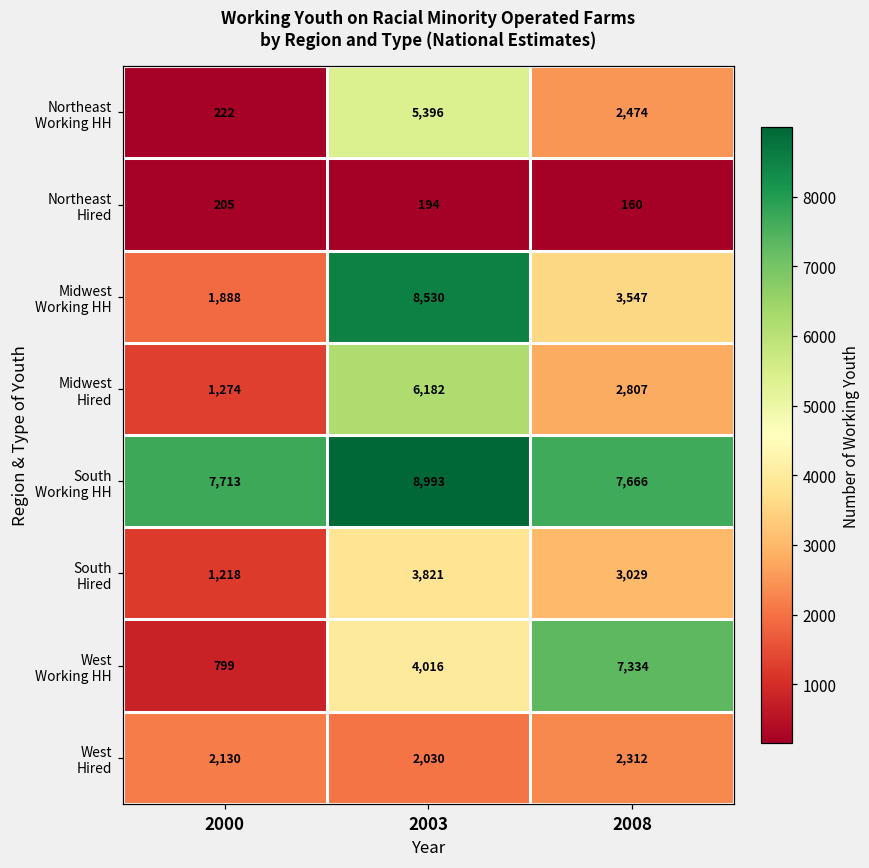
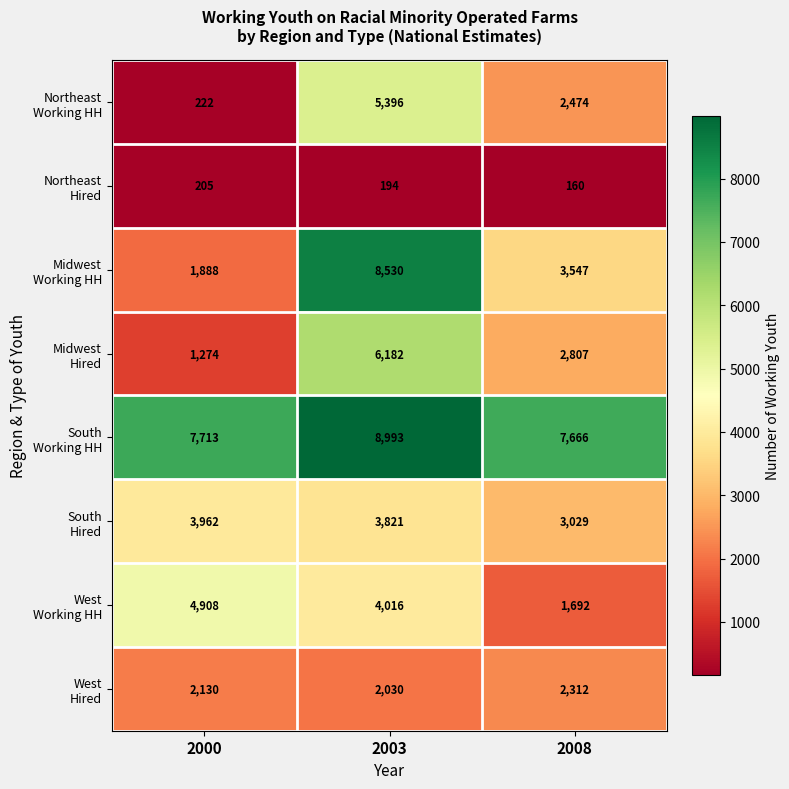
  {
    "Northeast Working HH": {
      "2000": "222",
      "2003": "5,396",
      "2008": "2,474"
    },
    "Northeast Hired": {
      "2000": "205",
      "2003": "194",
      "2008": "160"
    },
    "Midwest Working HH": {
      "2000": "1,888",
      "2003": "8,530",
      "2008": "3,547"
    },
    "Midwest Hired": {
      "2000": "1,274",
      "2003": "6,182",
      "2008": "2,807"
    },
    "South Working HH": {
      "2000": "7,713",
      "2003": "8,993",
      "2008": "7,666"
    },
    "South Hired": {
-     "2000": "1,218",
+     "2000": "3,962",
      "2003": "3,821",
      "2008": "3,029"
    },
    "West Working HH": {
-     "2000": "799",
+     "2000": "4,908",
      "2003": "4,016",
-     "2008": "7,334"
+     "2008": "1,692"
    },
    "West Hired": {
      "2000": "2,130",
      "2003": "2,030",
      "2008": "2,312"
    }
  }
